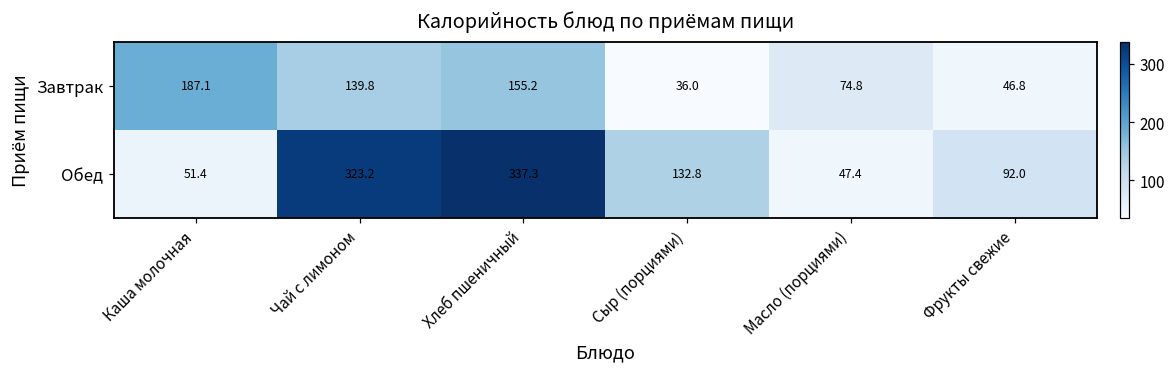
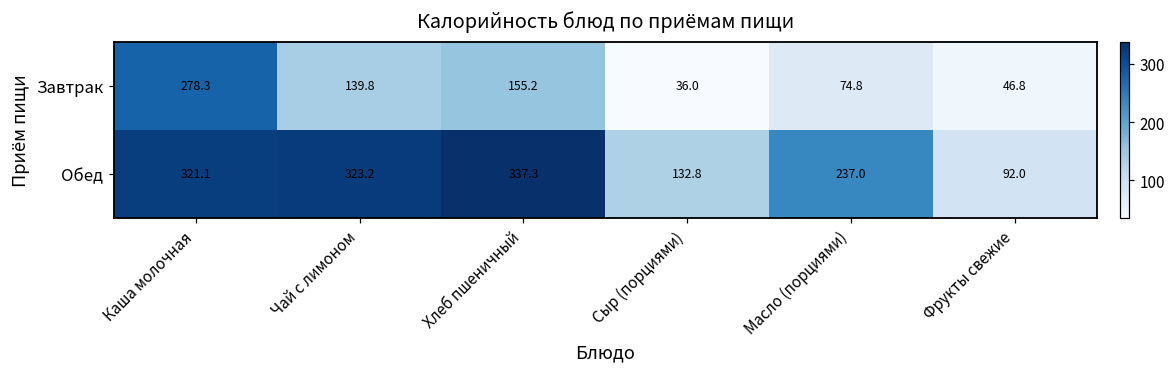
  {
    "Завтрак": {
-     "Каша молочная": 187.1,
+     "Каша молочная": 278.3,
      "Чай с лимоном": 139.8,
      "Хлеб пшеничный": 155.2,
      "Сыр (порциями)": 36.0,
      "Масло (порциями)": 74.8,
      "Фрукты свежие": 46.8
    },
    "Обед": {
-     "Каша молочная": 51.4,
+     "Каша молочная": 321.1,
      "Чай с лимоном": 323.2,
      "Хлеб пшеничный": 337.3,
      "Сыр (порциями)": 132.8,
-     "Масло (порциями)": 47.4,
+     "Масло (порциями)": 237.0,
      "Фрукты свежие": 92.0
    }
  }
